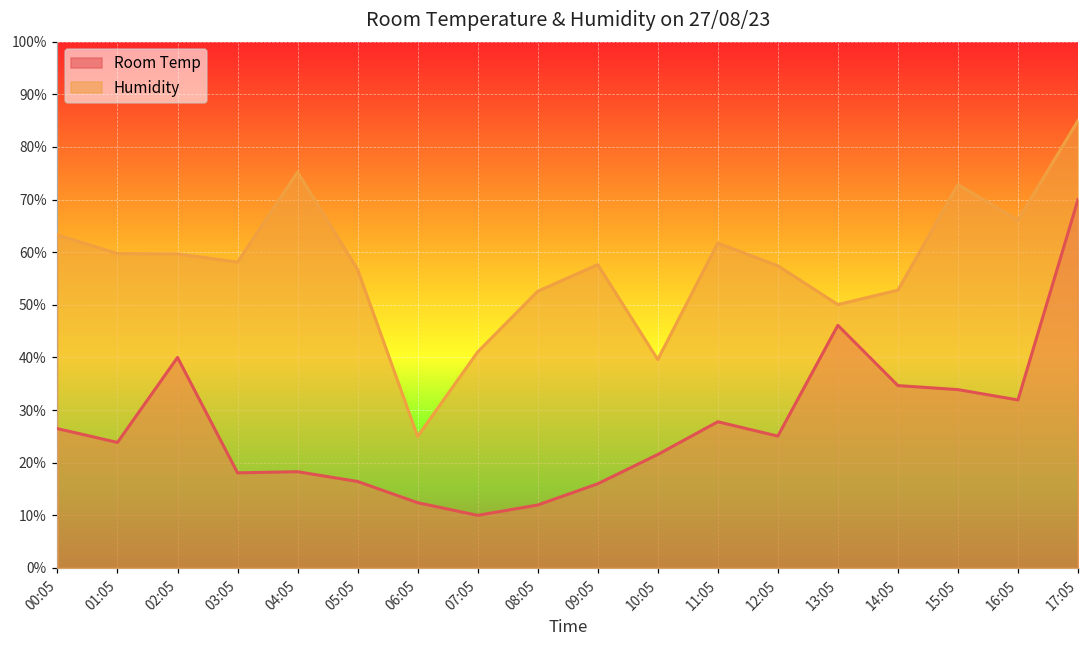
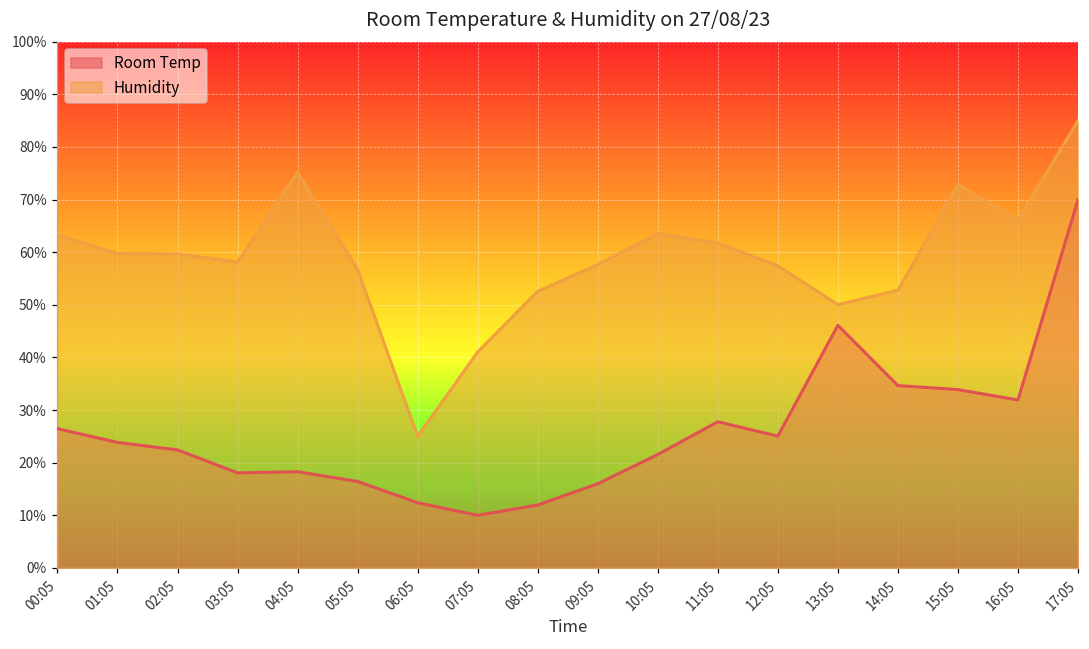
  {
    "Room Temp": {
      "00:05": "26%",
      "01:05": "24%",
-     "02:05": "40%",
+     "02:05": "22%",
      "03:05": "18%",
      "04:05": "18%",
      "05:05": "16%",
      "06:05": "12%",
      "07:05": "10%",
      "08:05": "12%",
      "09:05": "16%",
      "10:05": "22%",
      "11:05": "28%",
      "12:05": "25%",
      "13:05": "46%",
      "14:05": "35%",
      "15:05": "34%",
      "16:05": "32%",
      "17:05": "70%"
    },
    "Humidity": {
      "00:05": "63%",
      "01:05": "60%",
      "02:05": "60%",
      "03:05": "58%",
      "04:05": "75%",
      "05:05": "57%",
      "06:05": "25%",
      "07:05": "41%",
      "08:05": "53%",
      "09:05": "58%",
-     "10:05": "40%",
+     "10:05": "64%",
      "11:05": "62%",
      "12:05": "57%",
      "13:05": "50%",
      "14:05": "53%",
      "15:05": "73%",
      "16:05": "66%",
      "17:05": "85%"
    }
  }
